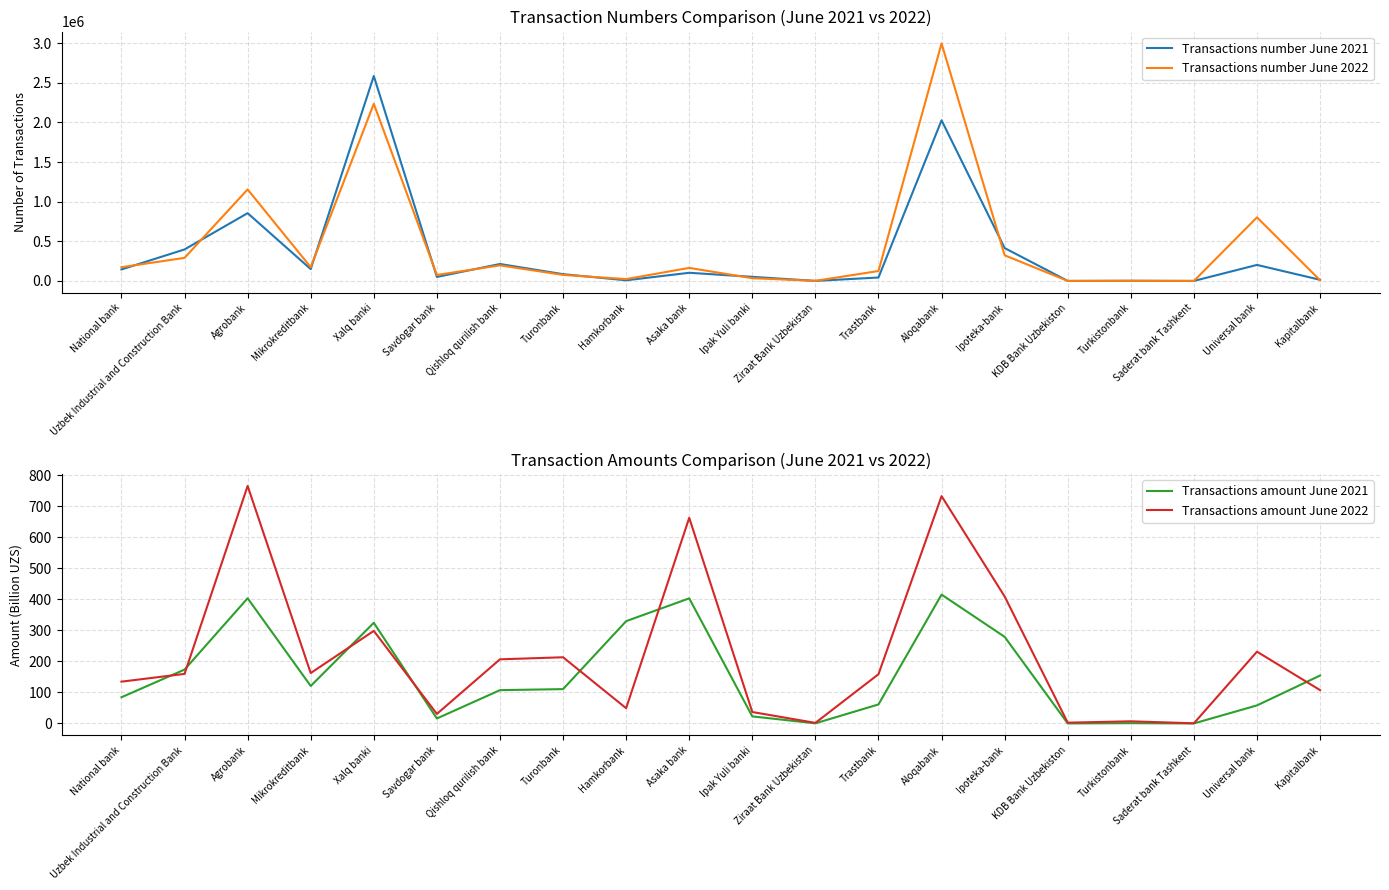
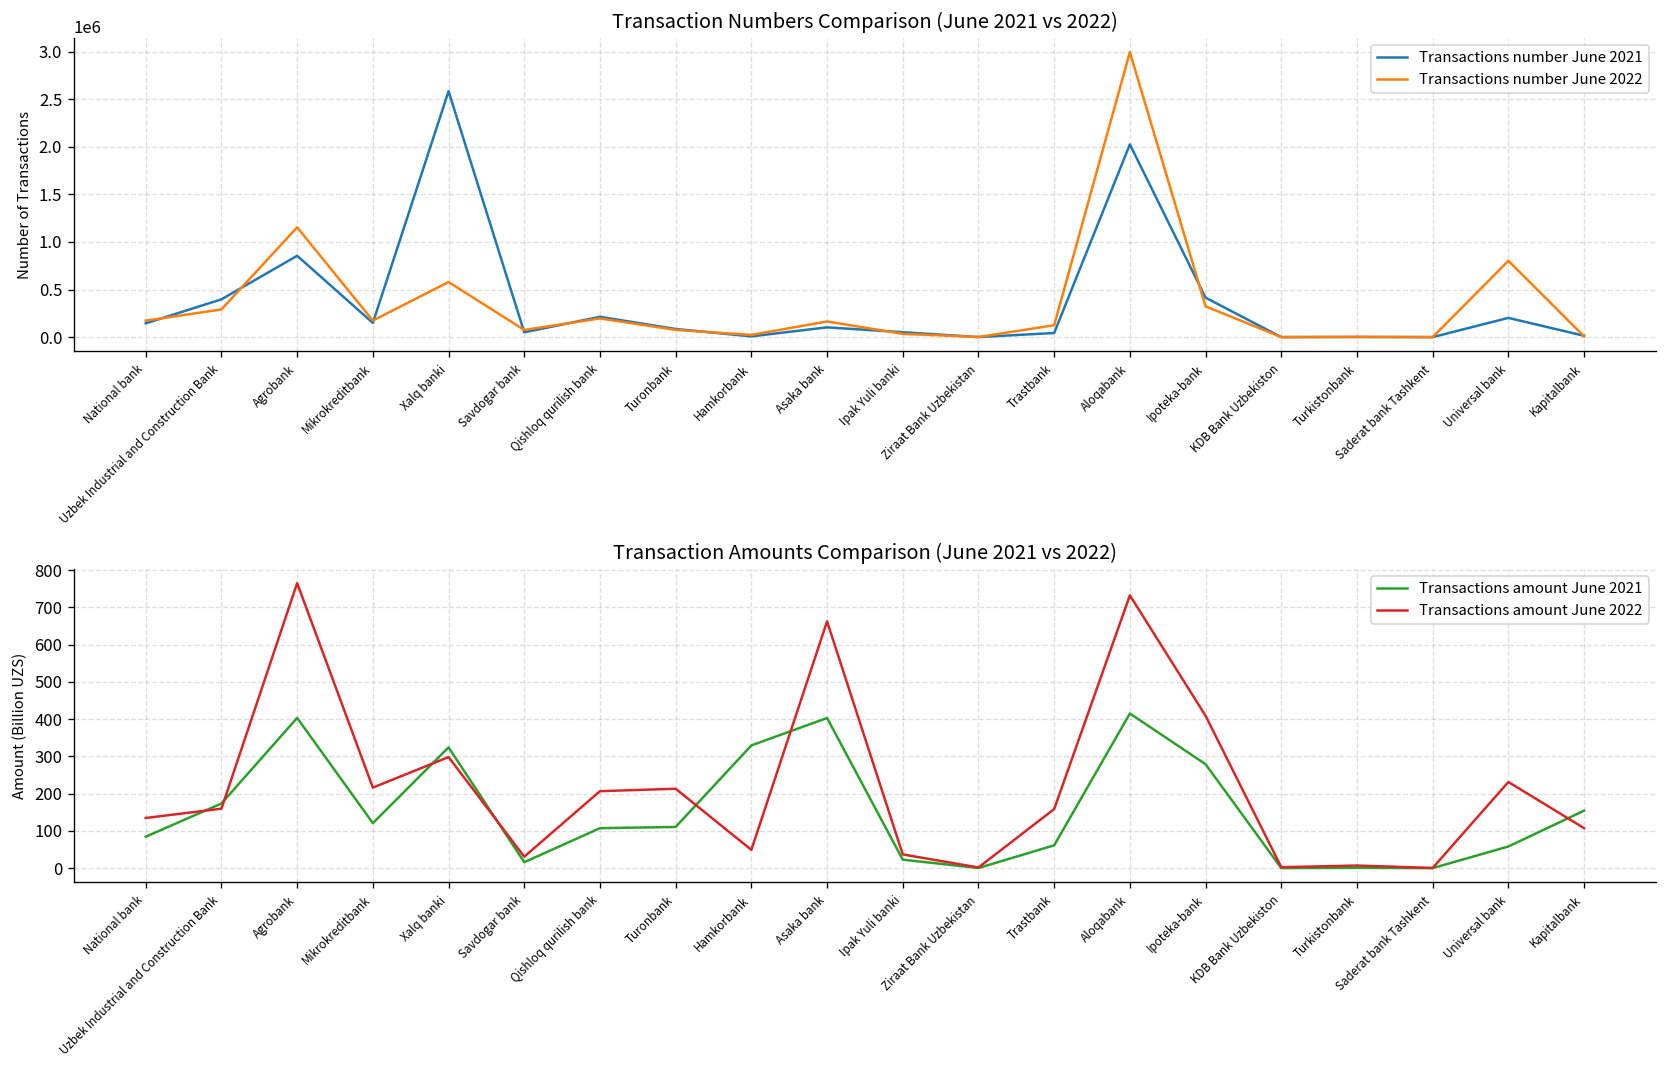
  {
    "Transaction Numbers Comparison (June 2021 vs 2022)": {
      "Transactions number June 2021": {
        "Uzbek Industrial and Construction Bank": 400000,
        "Agrobank": 900000,
        "Xalq banki": 2600000,
        "Asaka bank": 100000,
        "Trastbank": 0,
        "Aloqabank": 2000000,
        "Ipoteka-bank": 400000,
        "Universal bank": 200000
      },
      "Transactions number June 2022": {
        "Uzbek Industrial and Construction Bank": 300000,
        "Agrobank": 1200000,
-       "Xalq banki": 2200000,
+       "Xalq banki": 600000,
        "Asaka bank": 200000,
        "Trastbank": 100000,
        "Aloqabank": 3000000,
        "Ipoteka-bank": 300000,
        "Universal bank": 800000
      }
    },
    "Transaction Amounts Comparison (June 2021 vs 2022)": {
      "Transactions amount June 2021": {
        "National bank": 80,
        "Uzbek Industrial and Construction Bank": 170,
        "Agrobank": 400,
        "Mikrokreditbank": 120,
        "Xalq banki": 320,
        "Savdogar bank": 20,
        "Qishloq qurilish bank": 110,
        "Turonbank": 110,
        "Hamkorbank": 330,
        "Asaka bank": 400,
        "Ipak Yuli banki": 20,
        "Trastbank": 60,
        "Aloqabank": 420,
        "Ipoteka-bank": 280,
        "Universal bank": 60,
        "Kapitalbank": 150
      },
      "Transactions amount June 2022": {
        "National bank": 130,
        "Uzbek Industrial and Construction Bank": 160,
        "Agrobank": 770,
-       "Mikrokreditbank": 160,
+       "Mikrokreditbank": 220,
        "Xalq banki": 300,
        "Savdogar bank": 30,
        "Qishloq qurilish bank": 210,
        "Turonbank": 210,
        "Hamkorbank": 50,
        "Asaka bank": 660,
        "Ipak Yuli banki": 40,
        "Trastbank": 160,
        "Aloqabank": 730,
        "Ipoteka-bank": 410,
        "Universal bank": 230,
        "Kapitalbank": 110
      }
    }
  }
